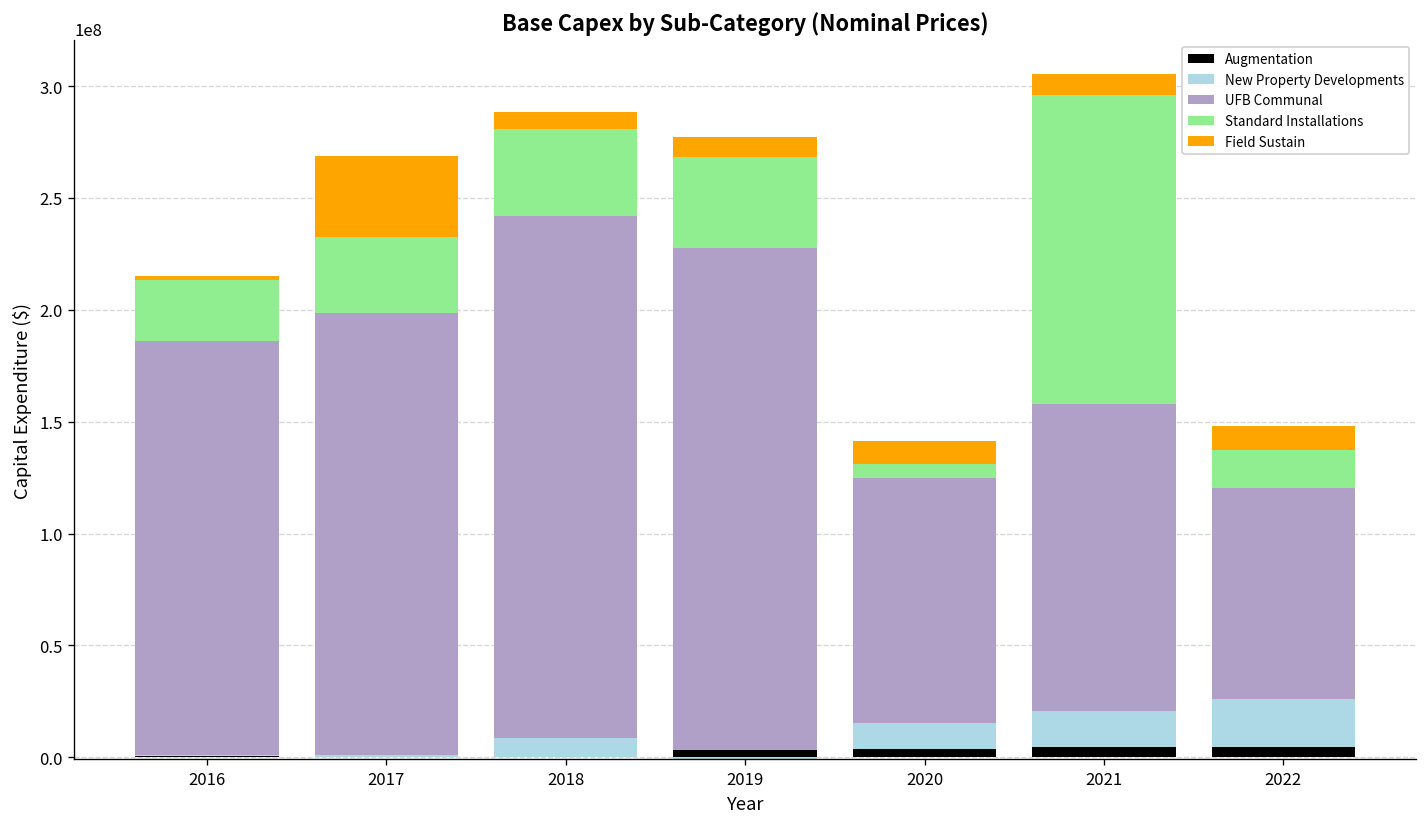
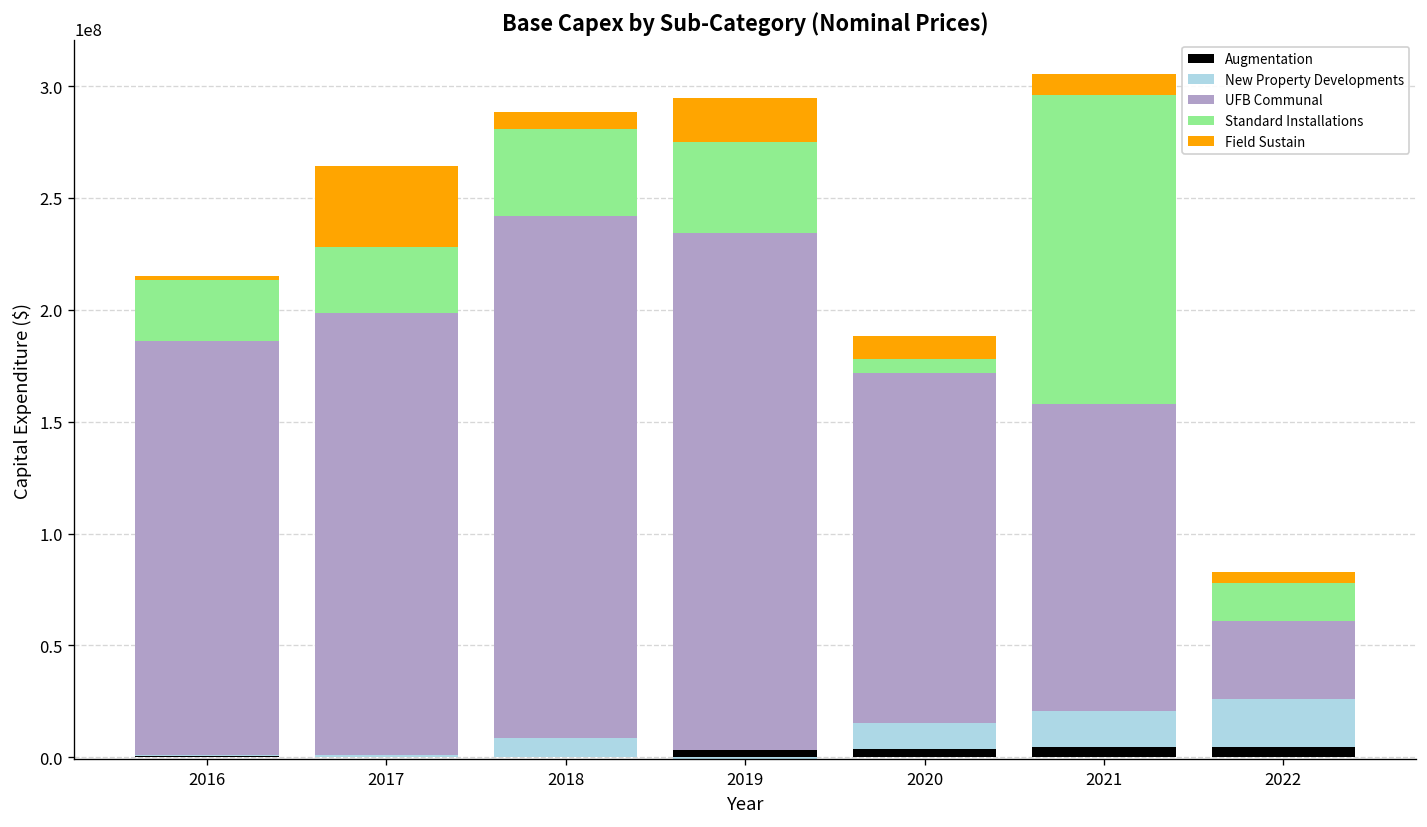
  {
    "UFB Communal": {
      "2016": 185000000,
      "2017": 198000000,
      "2018": 233000000,
-     "2019": 225000000,
-     "2020": 109000000,
+     "2019": 231000000,
+     "2020": 156000000,
      "2021": 137000000,
-     "2022": 94000000
+     "2022": 35000000
    },
    "Standard Installations": {
      "2016": 27000000,
-     "2017": 34000000,
+     "2017": 30000000,
      "2018": 38000000,
      "2019": 41000000,
      "2020": 6000000,
      "2021": 138000000,
      "2022": 17000000
    },
    "Field Sustain": {
      "2016": 2000000,
      "2017": 36000000,
      "2018": 8000000,
-     "2019": 9000000,
+     "2019": 19000000,
      "2020": 10000000,
      "2021": 9000000,
-     "2022": 11000000
+     "2022": 5000000
    }
  }
